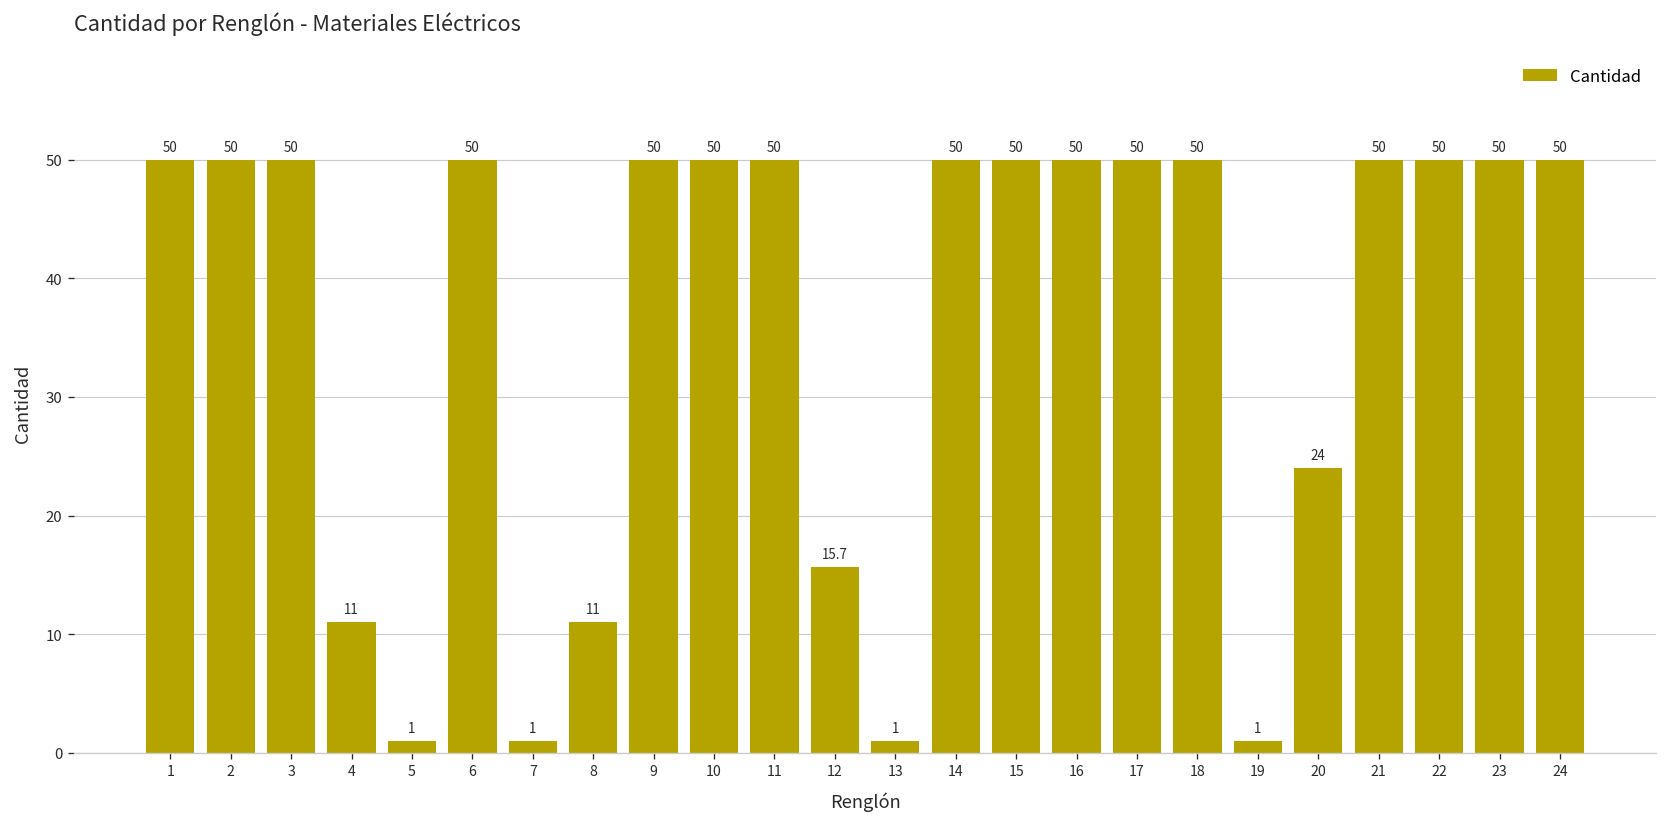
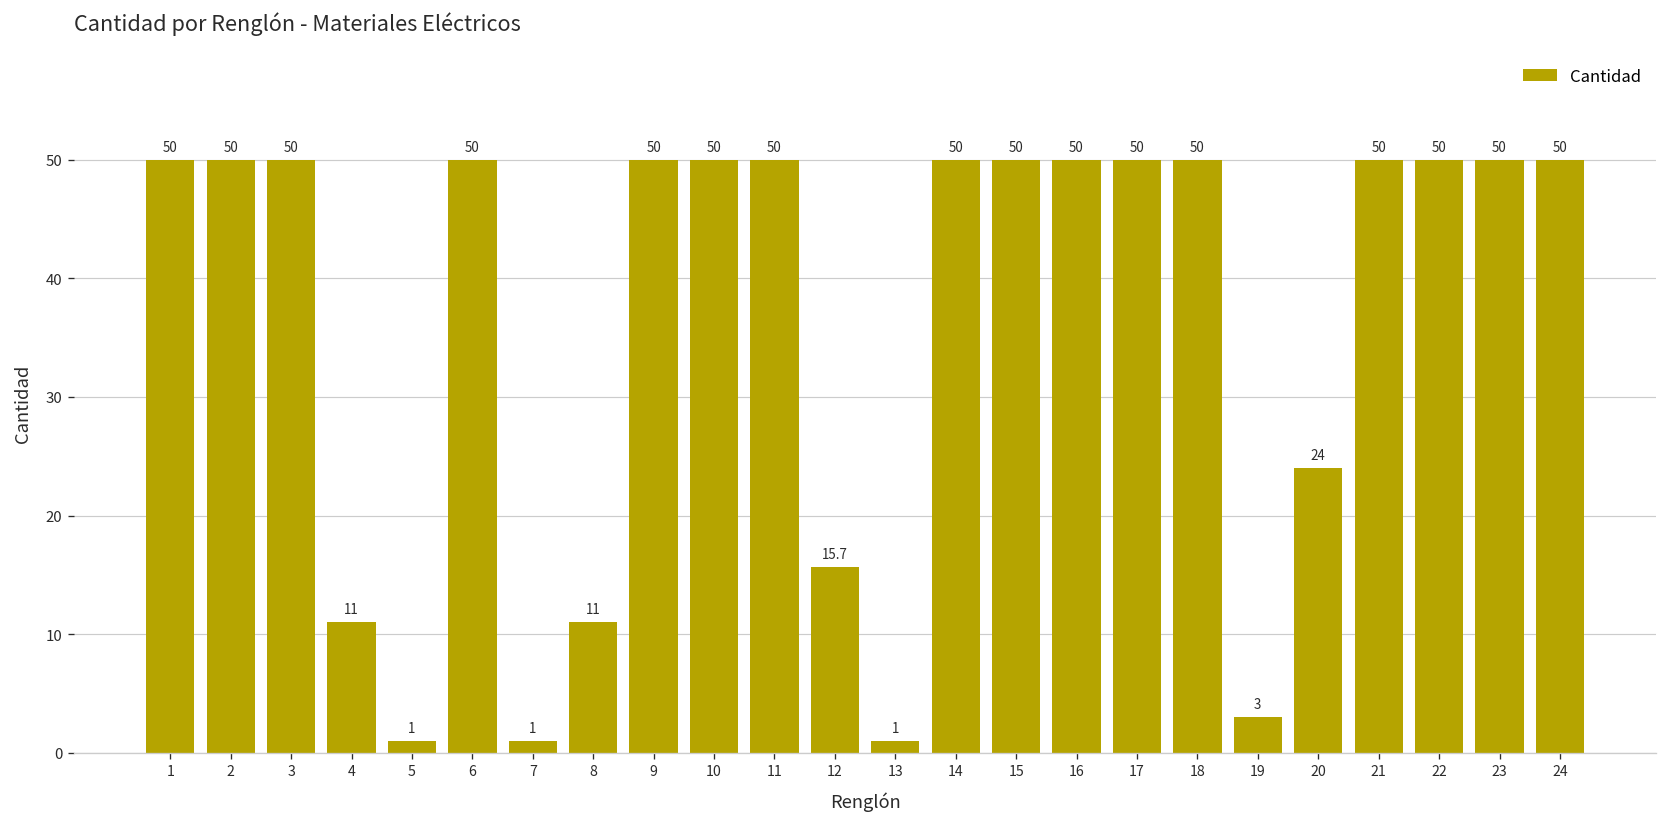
  {
    "1": 50,
    "2": 50,
    "3": 50,
    "4": 11,
    "5": 1,
    "6": 50,
    "7": 1,
    "8": 11,
    "9": 50,
    "10": 50,
    "11": 50,
    "12": 15.7,
    "13": 1,
    "14": 50,
    "15": 50,
    "16": 50,
    "17": 50,
    "18": 50,
-   "19": 1,
+   "19": 3,
    "20": 24,
    "21": 50,
    "22": 50,
    "23": 50,
    "24": 50
  }
